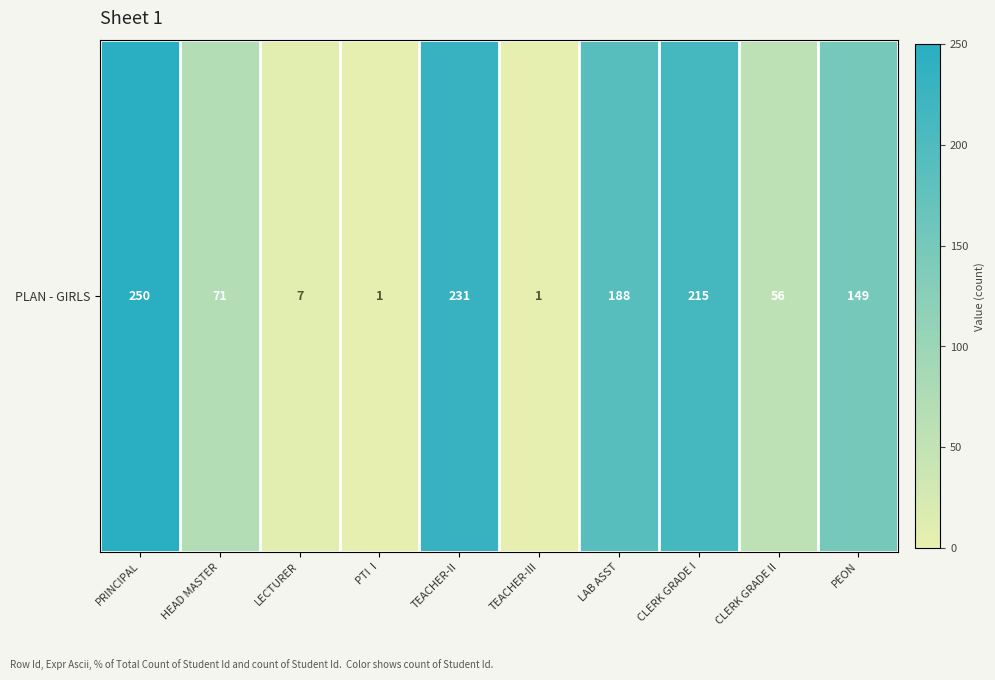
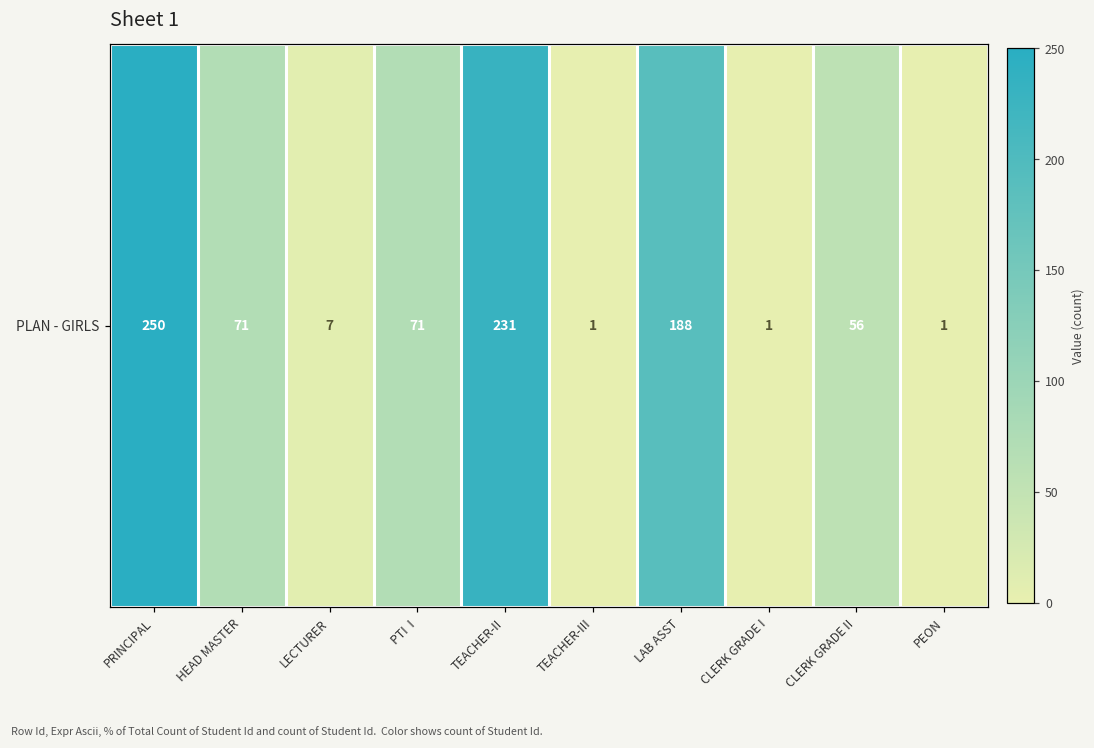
  {
    "PLAN - GIRLS": {
      "PRINCIPAL": 250,
      "HEAD MASTER": 71,
      "LECTURER": 7,
-     "PTI I": 1,
+     "PTI I": 71,
      "TEACHER-II": 231,
      "TEACHER-III": 1,
      "LAB ASST": 188,
-     "CLERK GRADE I": 215,
+     "CLERK GRADE I": 1,
      "CLERK GRADE II": 56,
-     "PEON": 149
+     "PEON": 1
    }
  }
